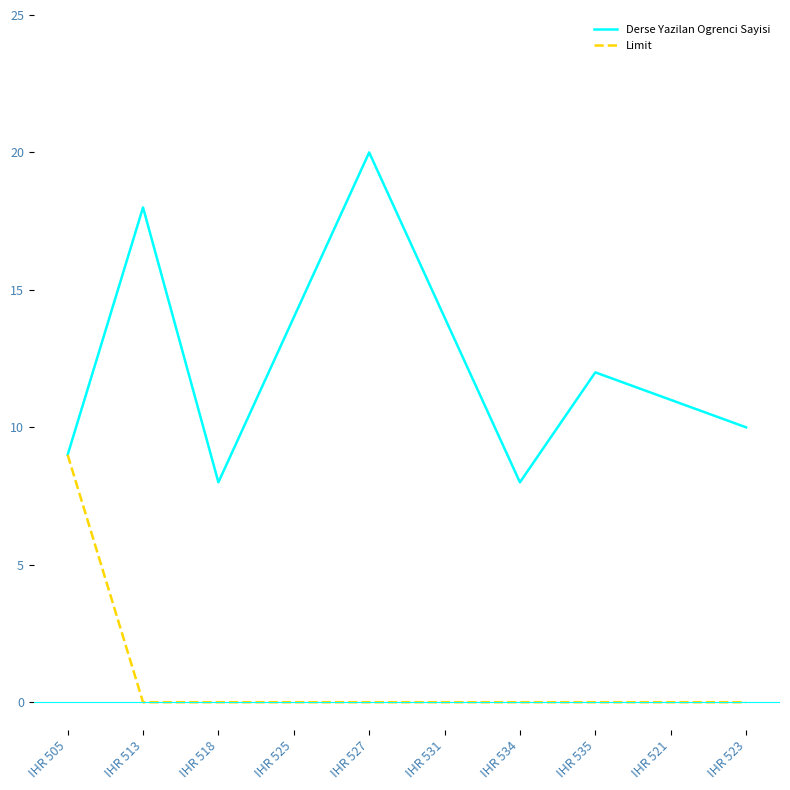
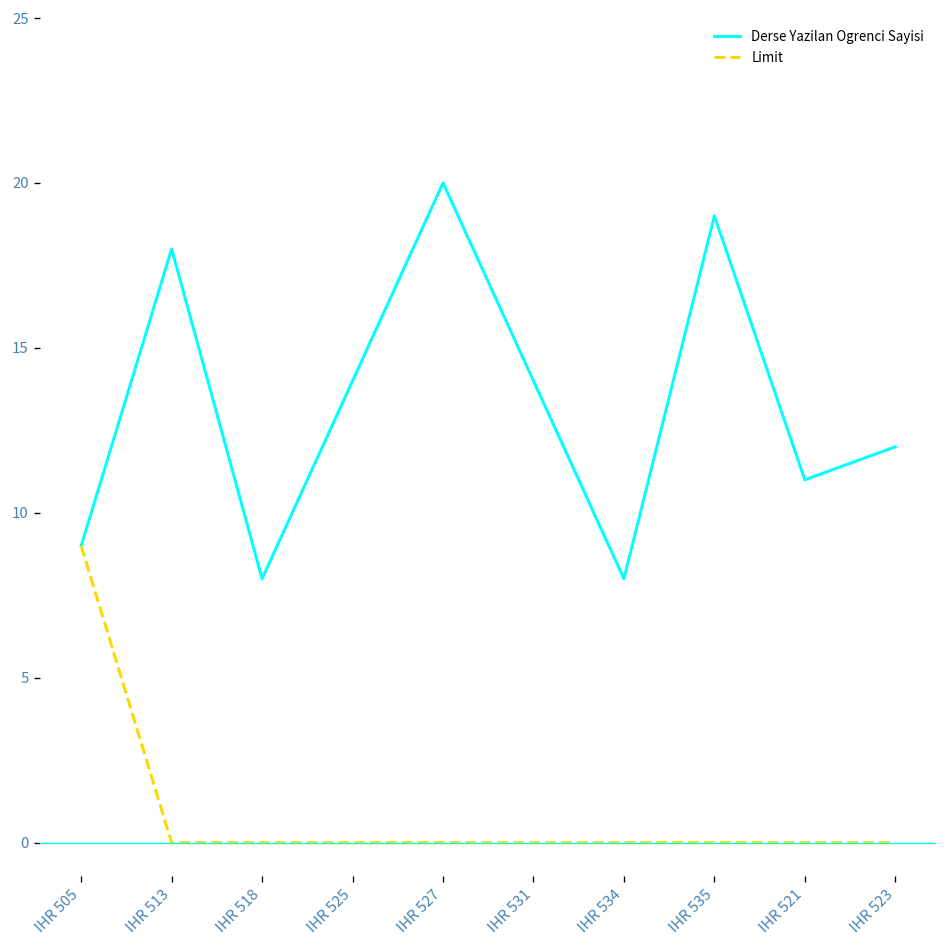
  {
    "Derse Yazilan Ogrenci Sayisi": {
      "IHR 513": 18,
      "IHR 518": 8,
      "IHR 525": 14,
      "IHR 527": 20,
      "IHR 531": 14,
      "IHR 534": 8,
-     "IHR 535": 12,
+     "IHR 535": 19,
      "IHR 521": 11,
-     "IHR 523": 10
+     "IHR 523": 12
    },
    "Limit": {
      "IHR 513": 0,
      "IHR 518": 0,
      "IHR 525": 0,
      "IHR 527": 0,
      "IHR 531": 0,
      "IHR 534": 0,
      "IHR 535": 0,
      "IHR 521": 0,
      "IHR 523": 0
    }
  }
